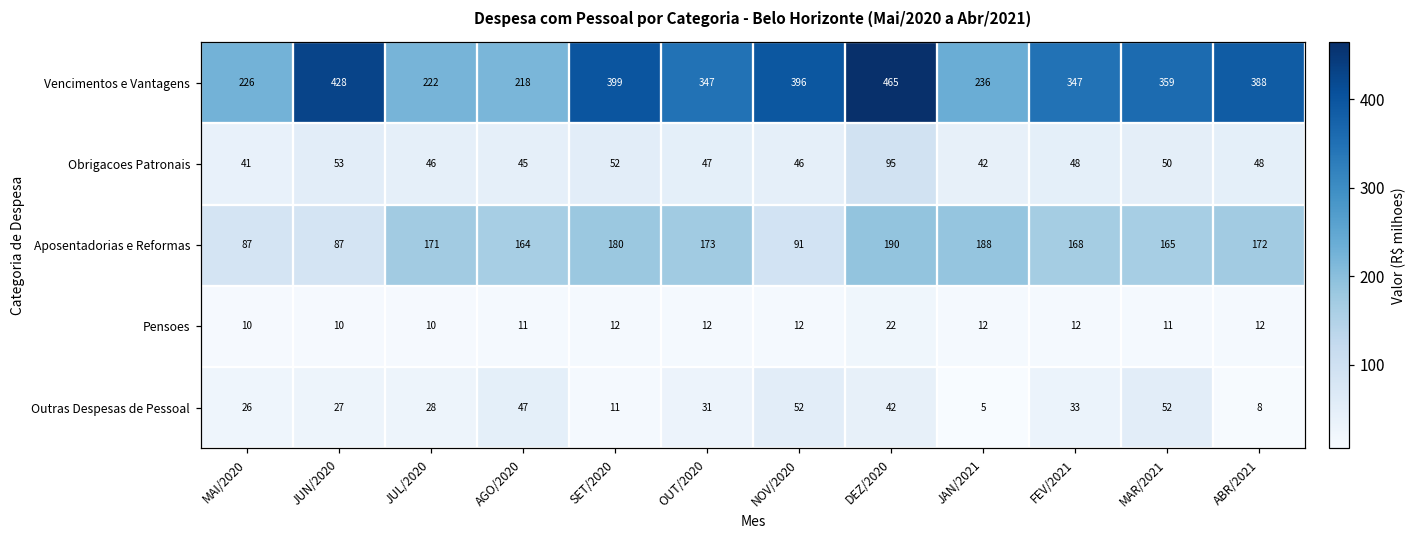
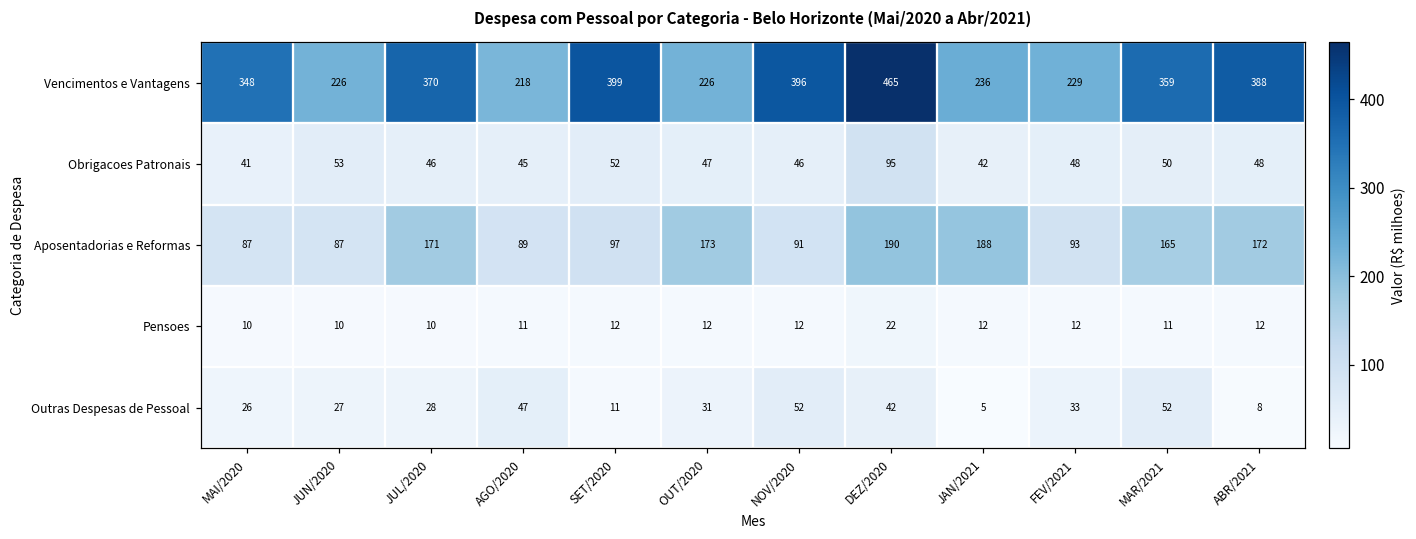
  {
    "Vencimentos e Vantagens": {
-     "MAI/2020": 226,
-     "JUN/2020": 428,
-     "JUL/2020": 222,
+     "MAI/2020": 348,
+     "JUN/2020": 226,
+     "JUL/2020": 370,
      "AGO/2020": 218,
      "SET/2020": 399,
-     "OUT/2020": 347,
+     "OUT/2020": 226,
      "NOV/2020": 396,
      "DEZ/2020": 465,
      "JAN/2021": 236,
-     "FEV/2021": 347,
+     "FEV/2021": 229,
      "MAR/2021": 359,
      "ABR/2021": 388
    },
    "Obrigacoes Patronais": {
      "MAI/2020": 41,
      "JUN/2020": 53,
      "JUL/2020": 46,
      "AGO/2020": 45,
      "SET/2020": 52,
      "OUT/2020": 47,
      "NOV/2020": 46,
      "DEZ/2020": 95,
      "JAN/2021": 42,
      "FEV/2021": 48,
      "MAR/2021": 50,
      "ABR/2021": 48
    },
    "Aposentadorias e Reformas": {
      "MAI/2020": 87,
      "JUN/2020": 87,
      "JUL/2020": 171,
-     "AGO/2020": 164,
-     "SET/2020": 180,
+     "AGO/2020": 89,
+     "SET/2020": 97,
      "OUT/2020": 173,
      "NOV/2020": 91,
      "DEZ/2020": 190,
      "JAN/2021": 188,
-     "FEV/2021": 168,
+     "FEV/2021": 93,
      "MAR/2021": 165,
      "ABR/2021": 172
    },
    "Pensoes": {
      "MAI/2020": 10,
      "JUN/2020": 10,
      "JUL/2020": 10,
      "AGO/2020": 11,
      "SET/2020": 12,
      "OUT/2020": 12,
      "NOV/2020": 12,
      "DEZ/2020": 22,
      "JAN/2021": 12,
      "FEV/2021": 12,
      "MAR/2021": 11,
      "ABR/2021": 12
    },
    "Outras Despesas de Pessoal": {
      "MAI/2020": 26,
      "JUN/2020": 27,
      "JUL/2020": 28,
      "AGO/2020": 47,
      "SET/2020": 11,
      "OUT/2020": 31,
      "NOV/2020": 52,
      "DEZ/2020": 42,
      "JAN/2021": 5,
      "FEV/2021": 33,
      "MAR/2021": 52,
      "ABR/2021": 8
    }
  }
